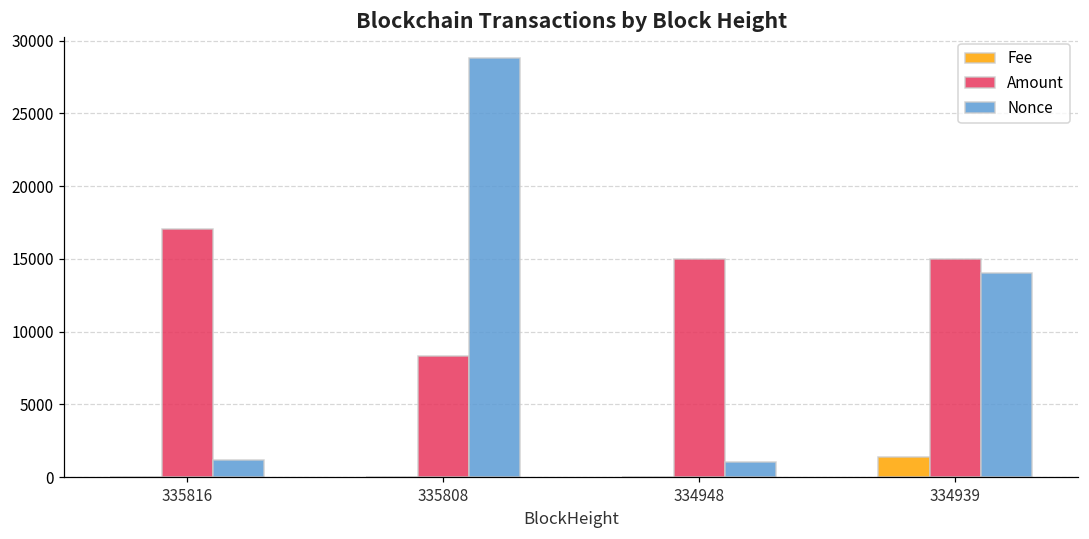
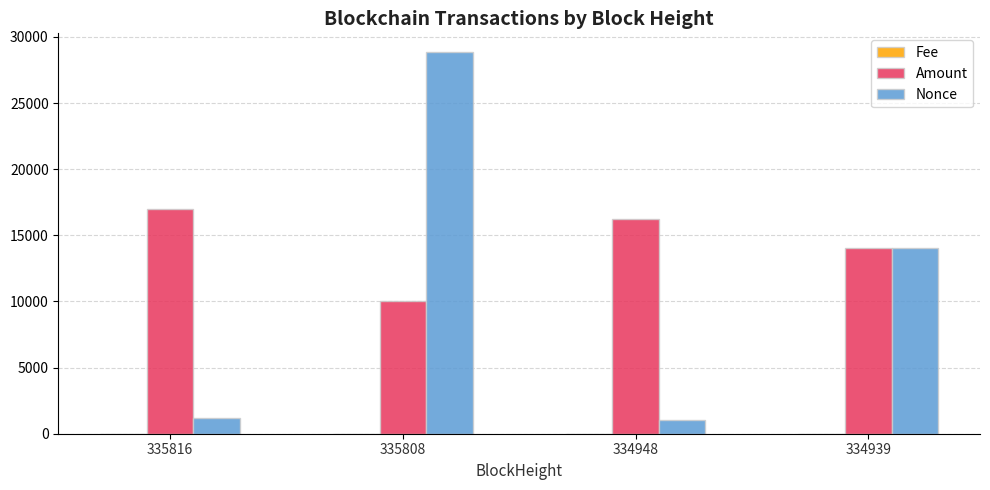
  {
    "Fee": {
-     "334939": 1400
+     "334939": 0
    },
    "Amount": {
      "335816": 17000,
-     "335808": 8300,
-     "334948": 15000,
-     "334939": 15000
+     "335808": 10000,
+     "334948": 16300,
+     "334939": 14000
    },
    "Nonce": {
      "335816": 1200,
      "335808": 28800,
      "334948": 1000,
      "334939": 14000
    }
  }
